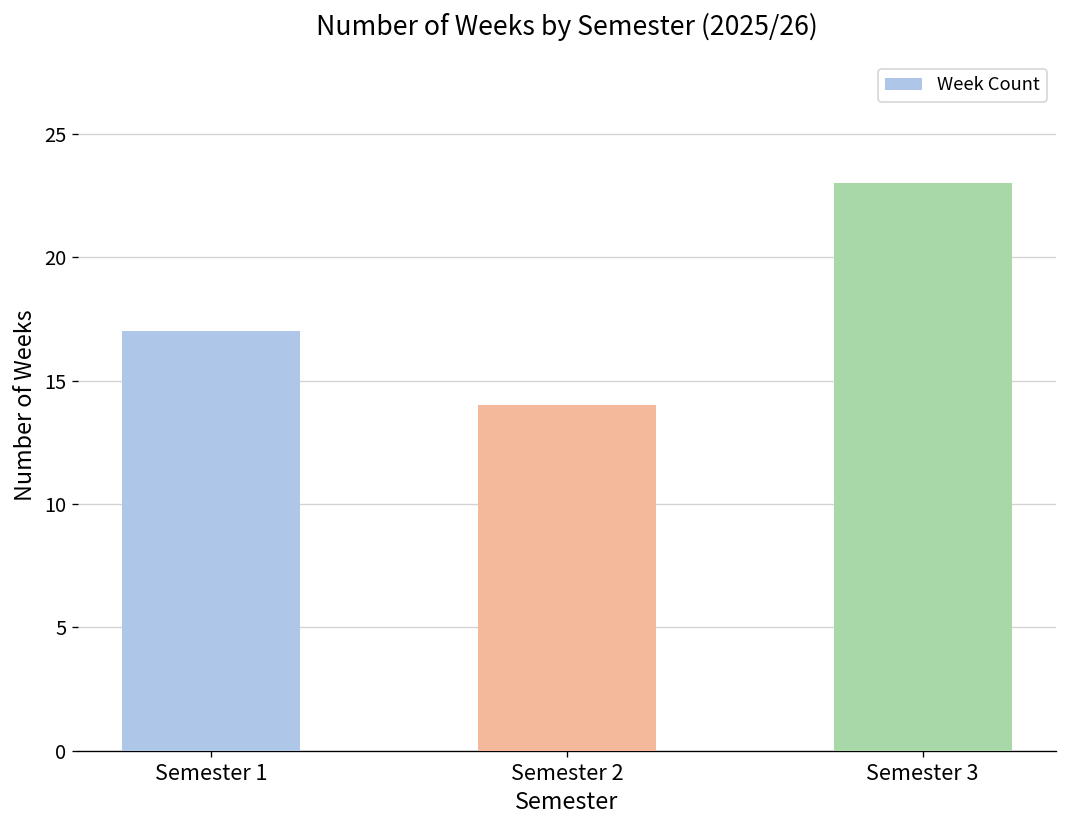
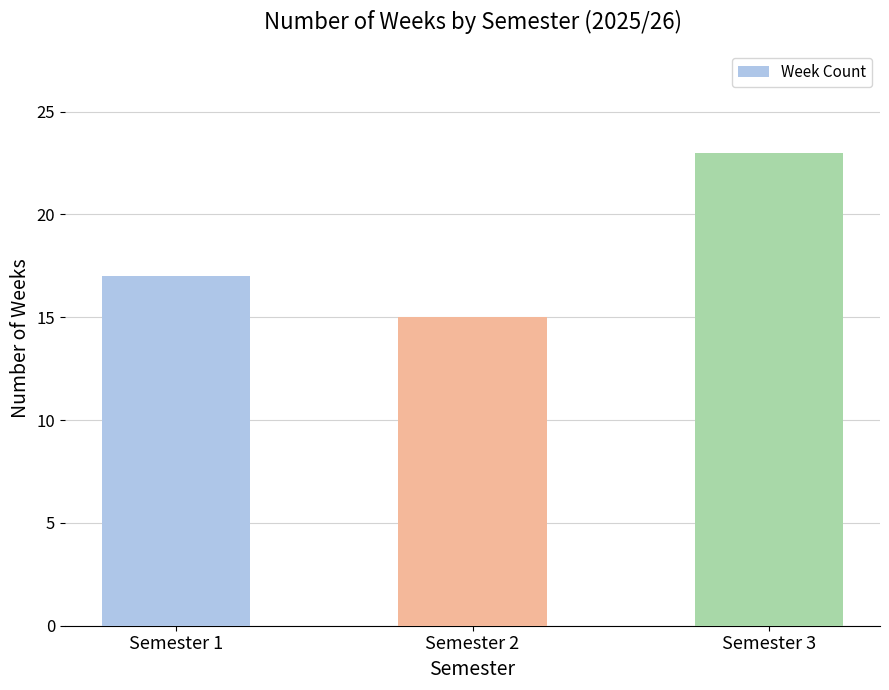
  {
    "Semester 1": 17,
-   "Semester 2": 14,
+   "Semester 2": 15,
    "Semester 3": 23
  }
